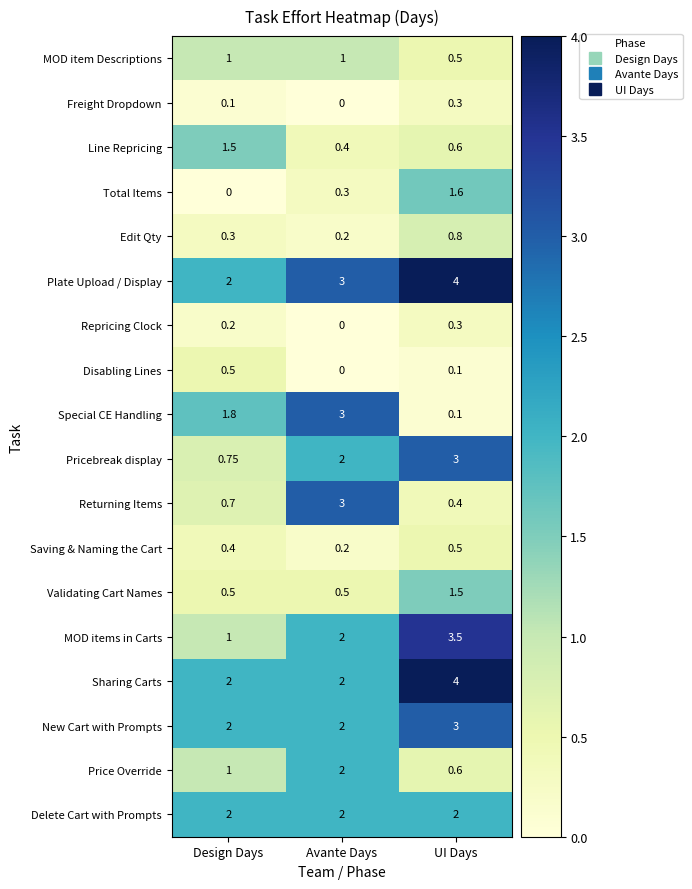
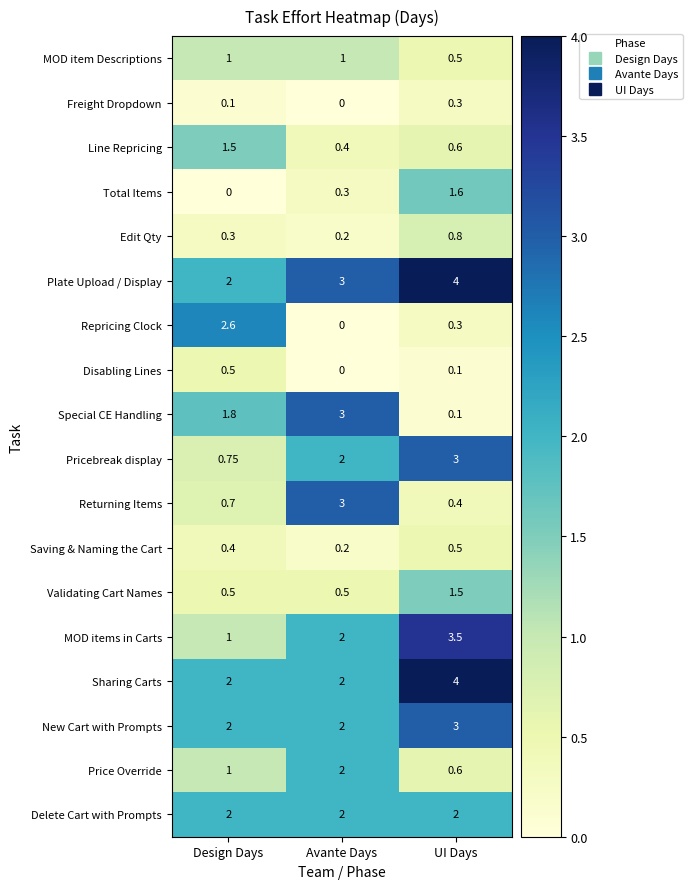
  {
    "MOD item Descriptions": {
      "Design Days": 1,
      "Avante Days": 1,
      "UI Days": 0.5
    },
    "Freight Dropdown": {
      "Design Days": 0.1,
      "Avante Days": 0,
      "UI Days": 0.3
    },
    "Line Repricing": {
      "Design Days": 1.5,
      "Avante Days": 0.4,
      "UI Days": 0.6
    },
    "Total Items": {
      "Design Days": 0,
      "Avante Days": 0.3,
      "UI Days": 1.6
    },
    "Edit Qty": {
      "Design Days": 0.3,
      "Avante Days": 0.2,
      "UI Days": 0.8
    },
    "Plate Upload / Display": {
      "Design Days": 2,
      "Avante Days": 3,
      "UI Days": 4
    },
    "Repricing Clock": {
-     "Design Days": 0.2,
+     "Design Days": 2.6,
      "Avante Days": 0,
      "UI Days": 0.3
    },
    "Disabling Lines": {
      "Design Days": 0.5,
      "Avante Days": 0,
      "UI Days": 0.1
    },
    "Special CE Handling": {
      "Design Days": 1.8,
      "Avante Days": 3,
      "UI Days": 0.1
    },
    "Pricebreak display": {
      "Design Days": 0.75,
      "Avante Days": 2,
      "UI Days": 3
    },
    "Returning Items": {
      "Design Days": 0.7,
      "Avante Days": 3,
      "UI Days": 0.4
    },
    "Saving & Naming the Cart": {
      "Design Days": 0.4,
      "Avante Days": 0.2,
      "UI Days": 0.5
    },
    "Validating Cart Names": {
      "Design Days": 0.5,
      "Avante Days": 0.5,
      "UI Days": 1.5
    },
    "MOD items in Carts": {
      "Design Days": 1,
      "Avante Days": 2,
      "UI Days": 3.5
    },
    "Sharing Carts": {
      "Design Days": 2,
      "Avante Days": 2,
      "UI Days": 4
    },
    "New Cart with Prompts": {
      "Design Days": 2,
      "Avante Days": 2,
      "UI Days": 3
    },
    "Price Override": {
      "Design Days": 1,
      "Avante Days": 2,
      "UI Days": 0.6
    },
    "Delete Cart with Prompts": {
      "Design Days": 2,
      "Avante Days": 2,
      "UI Days": 2
    }
  }
